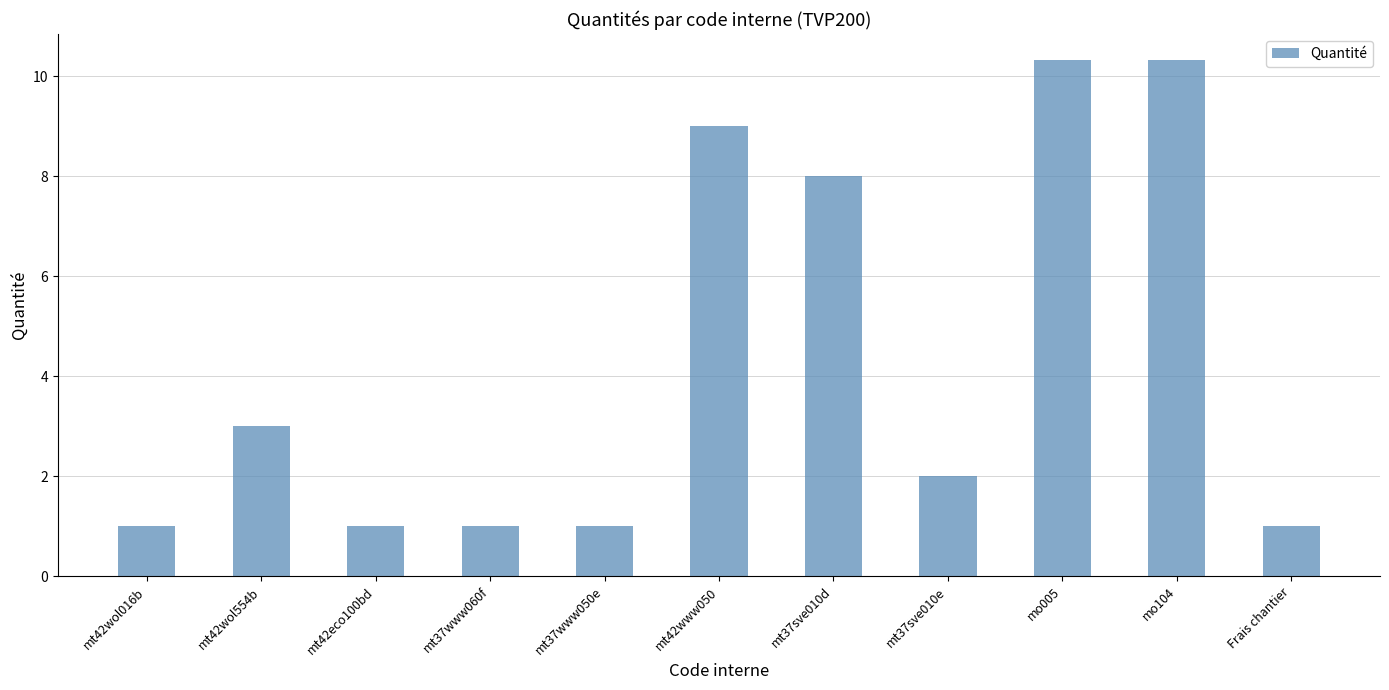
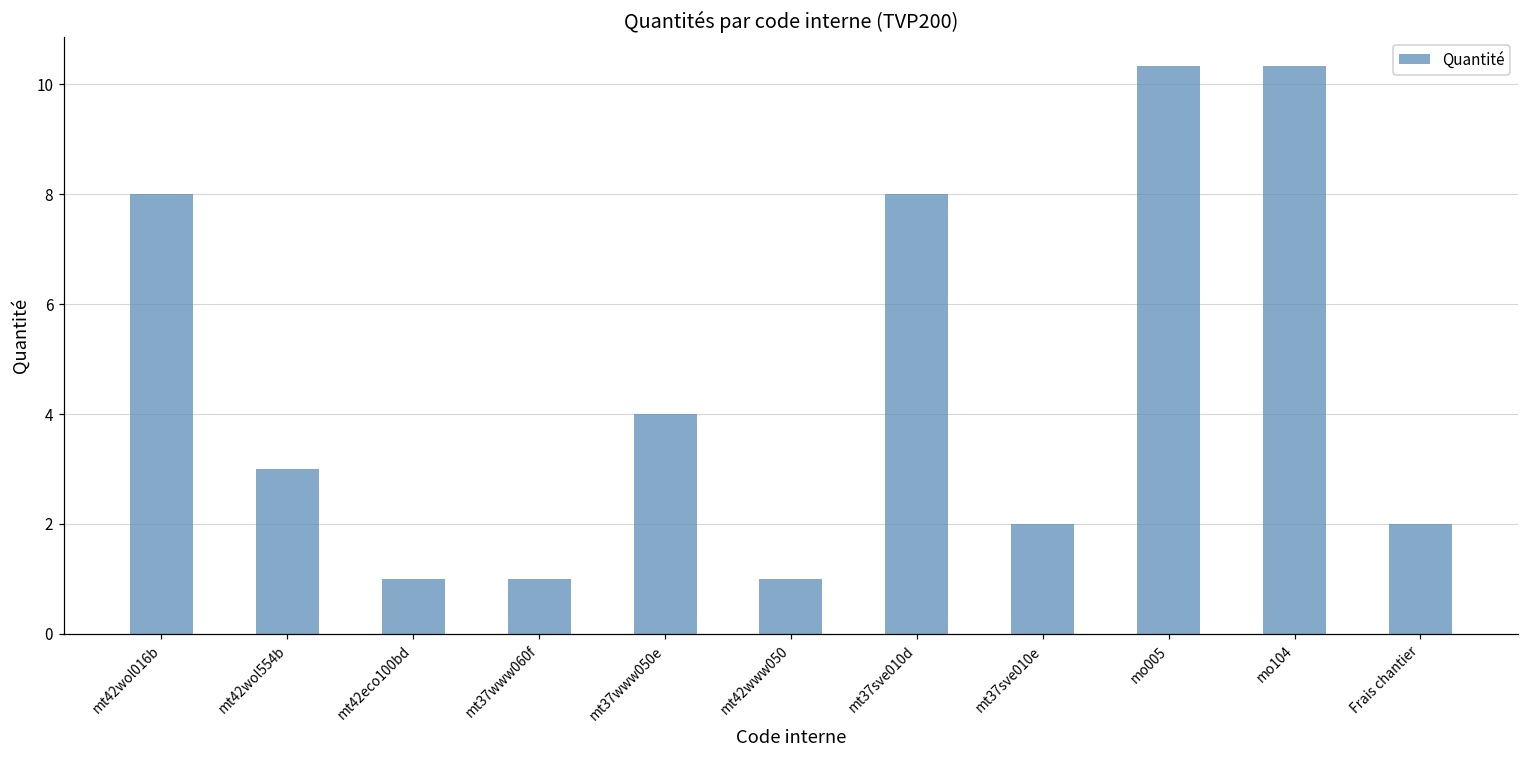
  {
-   "mt42wol016b": 1,
+   "mt42wol016b": 8,
    "mt42wol554b": 3,
    "mt42eco100bd": 1,
    "mt37www060f": 1,
-   "mt37www050e": 1,
-   "mt42www050": 9,
+   "mt37www050e": 4,
+   "mt42www050": 1,
    "mt37sve010d": 8,
    "mt37sve010e": 2,
    "mo005": 10.3,
    "mo104": 10.3,
-   "Frais chantier": 1
+   "Frais chantier": 2
  }
